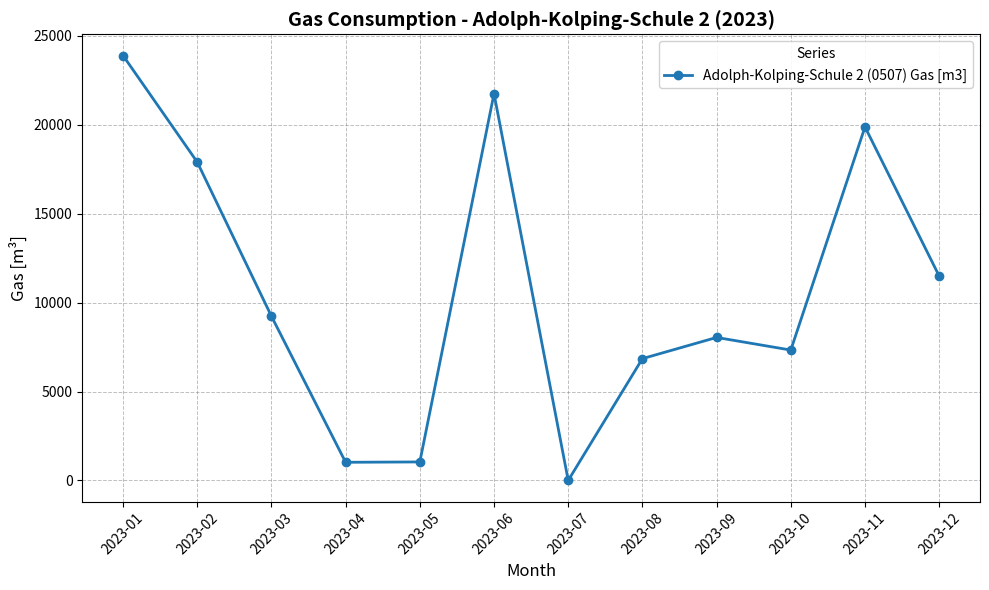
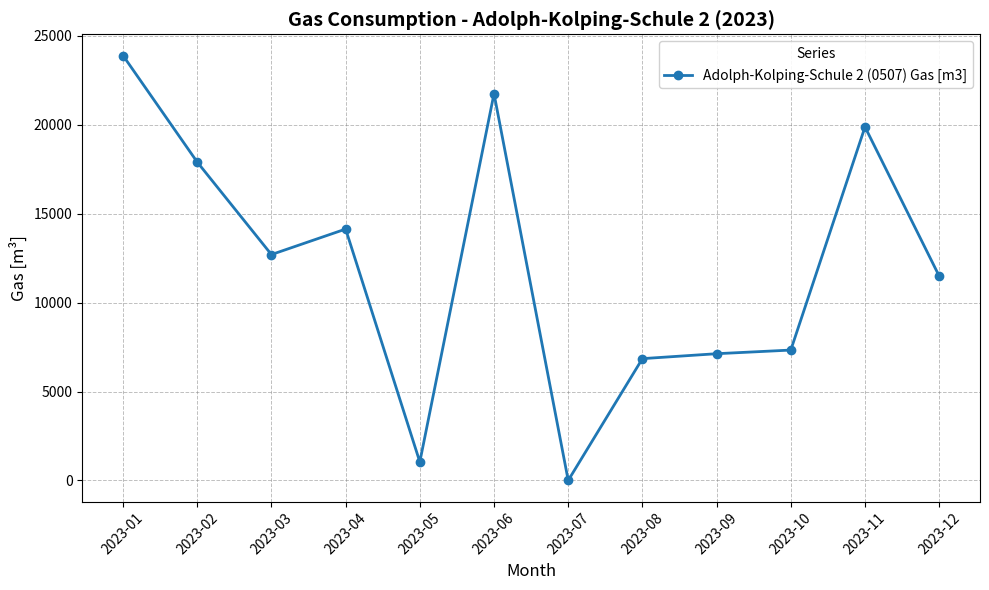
  {
    "2023-01": 23900,
    "2023-02": 17900,
-   "2023-03": 9200,
-   "2023-04": 1000,
+   "2023-03": 12700,
+   "2023-04": 14100,
    "2023-05": 1000,
    "2023-06": 21700,
    "2023-07": 0,
    "2023-08": 6800,
-   "2023-09": 8000,
+   "2023-09": 7100,
    "2023-10": 7300,
    "2023-11": 19900,
    "2023-12": 11500
  }
